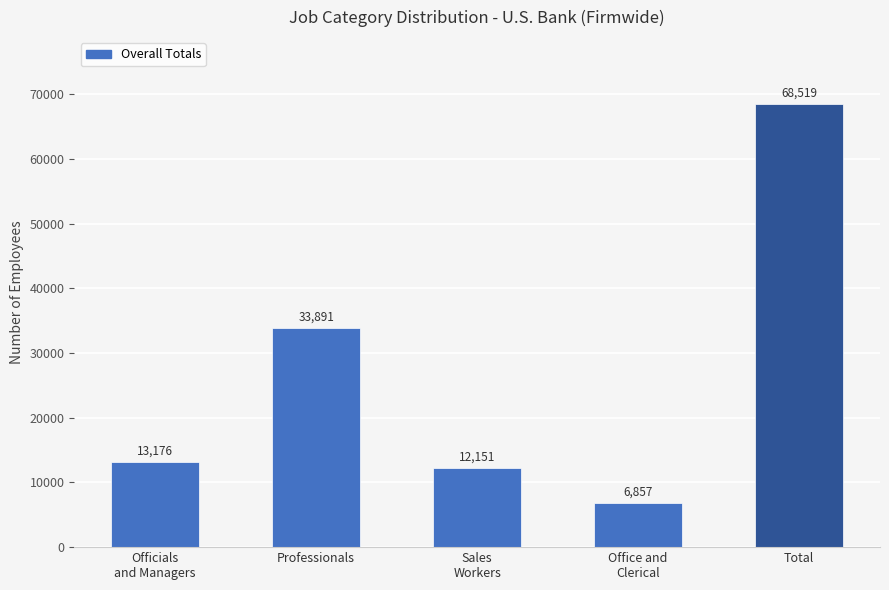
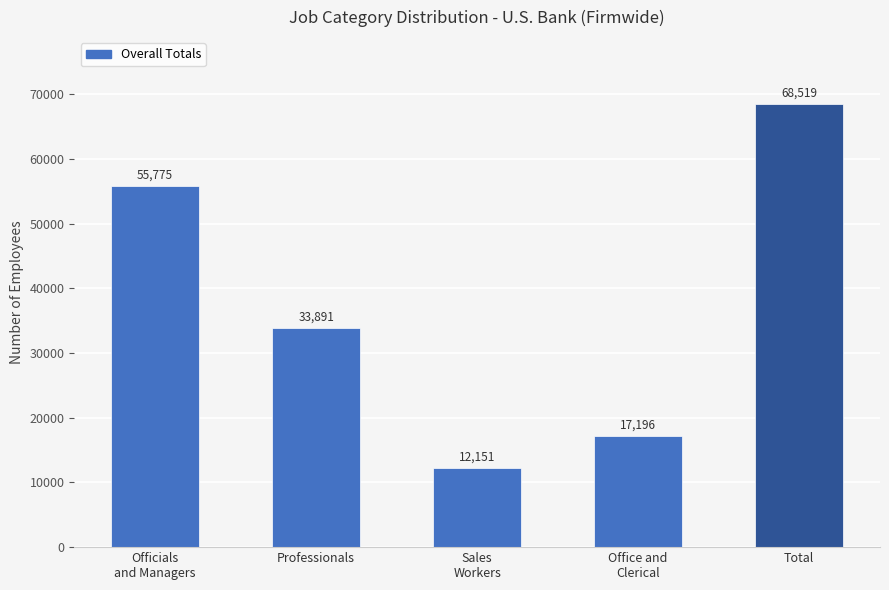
  {
-   "Officials and Managers": "13,176",
+   "Officials and Managers": "55,775",
    "Professionals": "33,891",
    "Sales Workers": "12,151",
-   "Office and Clerical": "6,857",
+   "Office and Clerical": "17,196",
    "Total": "68,519"
  }
